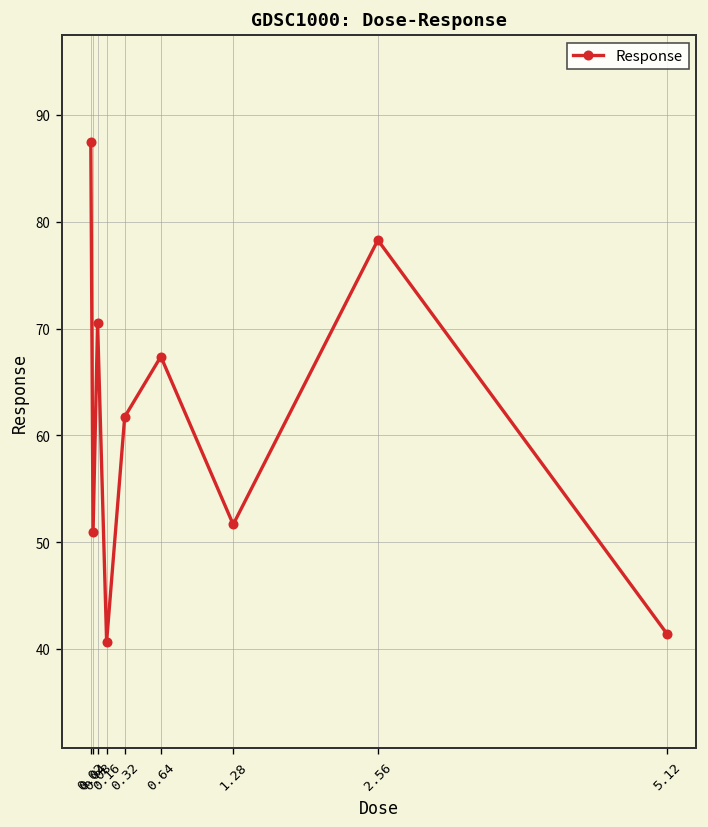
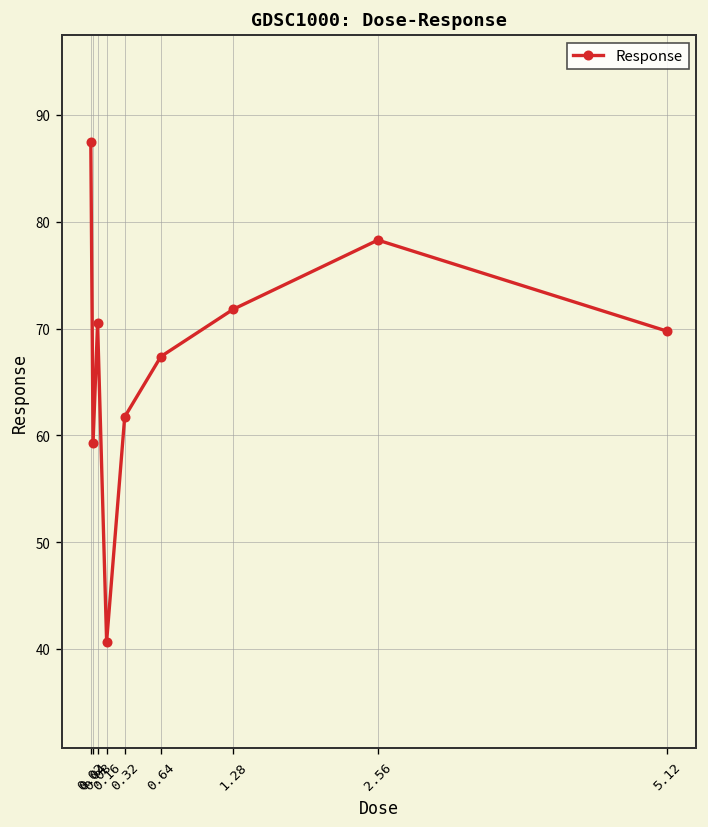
  {
    "0.02": 87,
-   "0.04": 51,
+   "0.04": 59,
    "0.08": 70,
    "0.16": 41,
    "0.32": 62,
    "0.64": 67,
-   "1.28": 52,
+   "1.28": 72,
    "2.56": 78,
-   "5.12": 41
+   "5.12": 70
  }
